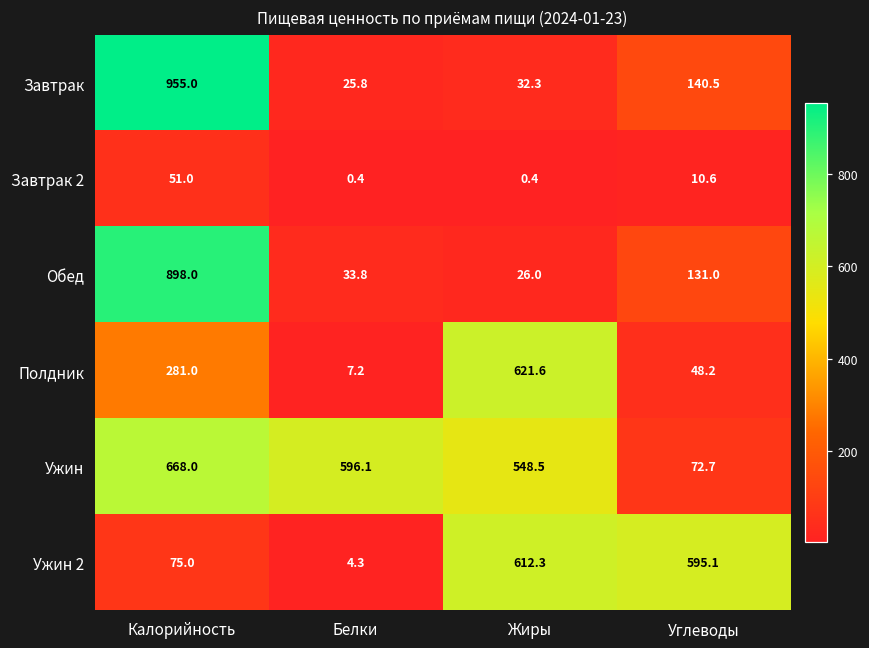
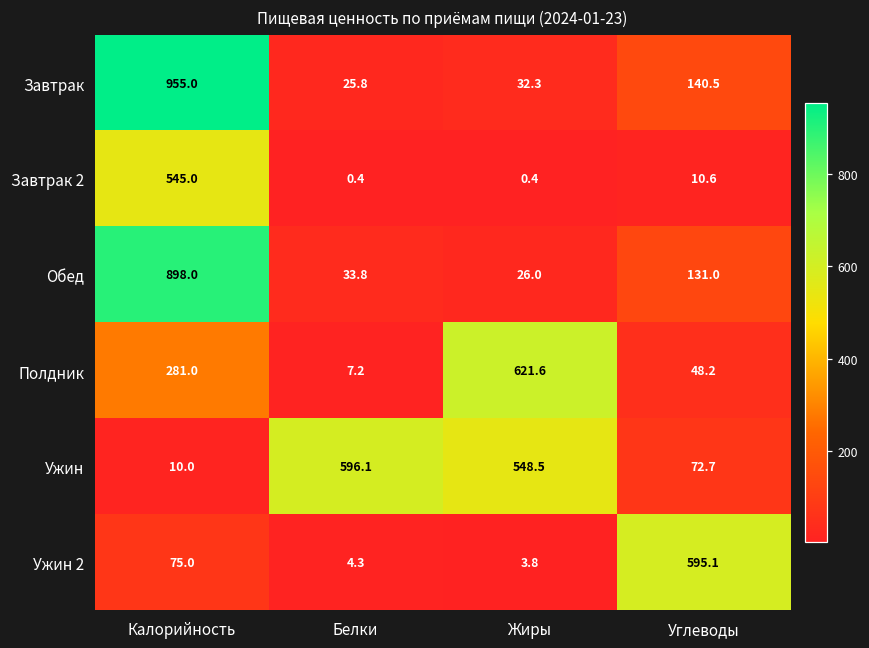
  {
    "Завтрак": {
      "Калорийность": 955.0,
      "Белки": 25.8,
      "Жиры": 32.3,
      "Углеводы": 140.5
    },
    "Завтрак 2": {
-     "Калорийность": 51.0,
+     "Калорийность": 545.0,
      "Белки": 0.4,
      "Жиры": 0.4,
      "Углеводы": 10.6
    },
    "Обед": {
      "Калорийность": 898.0,
      "Белки": 33.8,
      "Жиры": 26.0,
      "Углеводы": 131.0
    },
    "Полдник": {
      "Калорийность": 281.0,
      "Белки": 7.2,
      "Жиры": 621.6,
      "Углеводы": 48.2
    },
    "Ужин": {
-     "Калорийность": 668.0,
+     "Калорийность": 10.0,
      "Белки": 596.1,
      "Жиры": 548.5,
      "Углеводы": 72.7
    },
    "Ужин 2": {
      "Калорийность": 75.0,
      "Белки": 4.3,
-     "Жиры": 612.3,
+     "Жиры": 3.8,
      "Углеводы": 595.1
    }
  }
